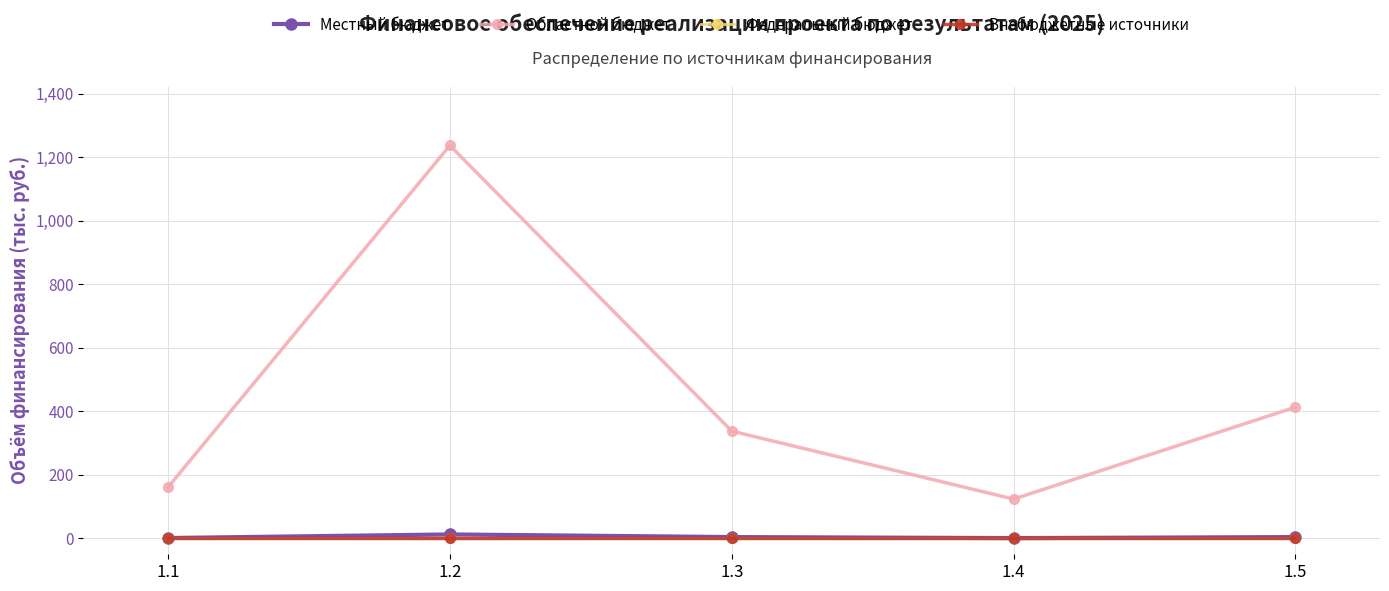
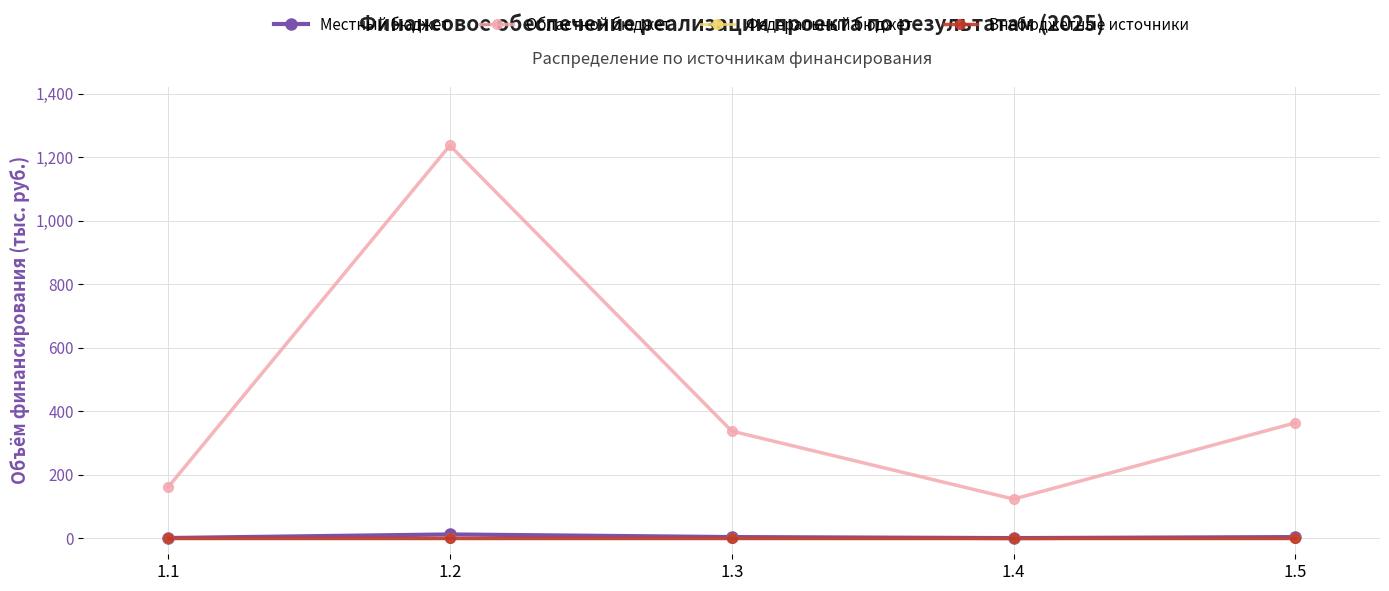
  {
    "Местный бюджет": {
      "1.2": "10"
    },
    "Областной бюджет": {
      "1.1": "160",
      "1.2": "1,240",
      "1.3": "340",
      "1.4": "120",
-     "1.5": "410"
+     "1.5": "360"
    },
    "Внебюджетные источники": {
      "1.2": "0"
    }
  }
